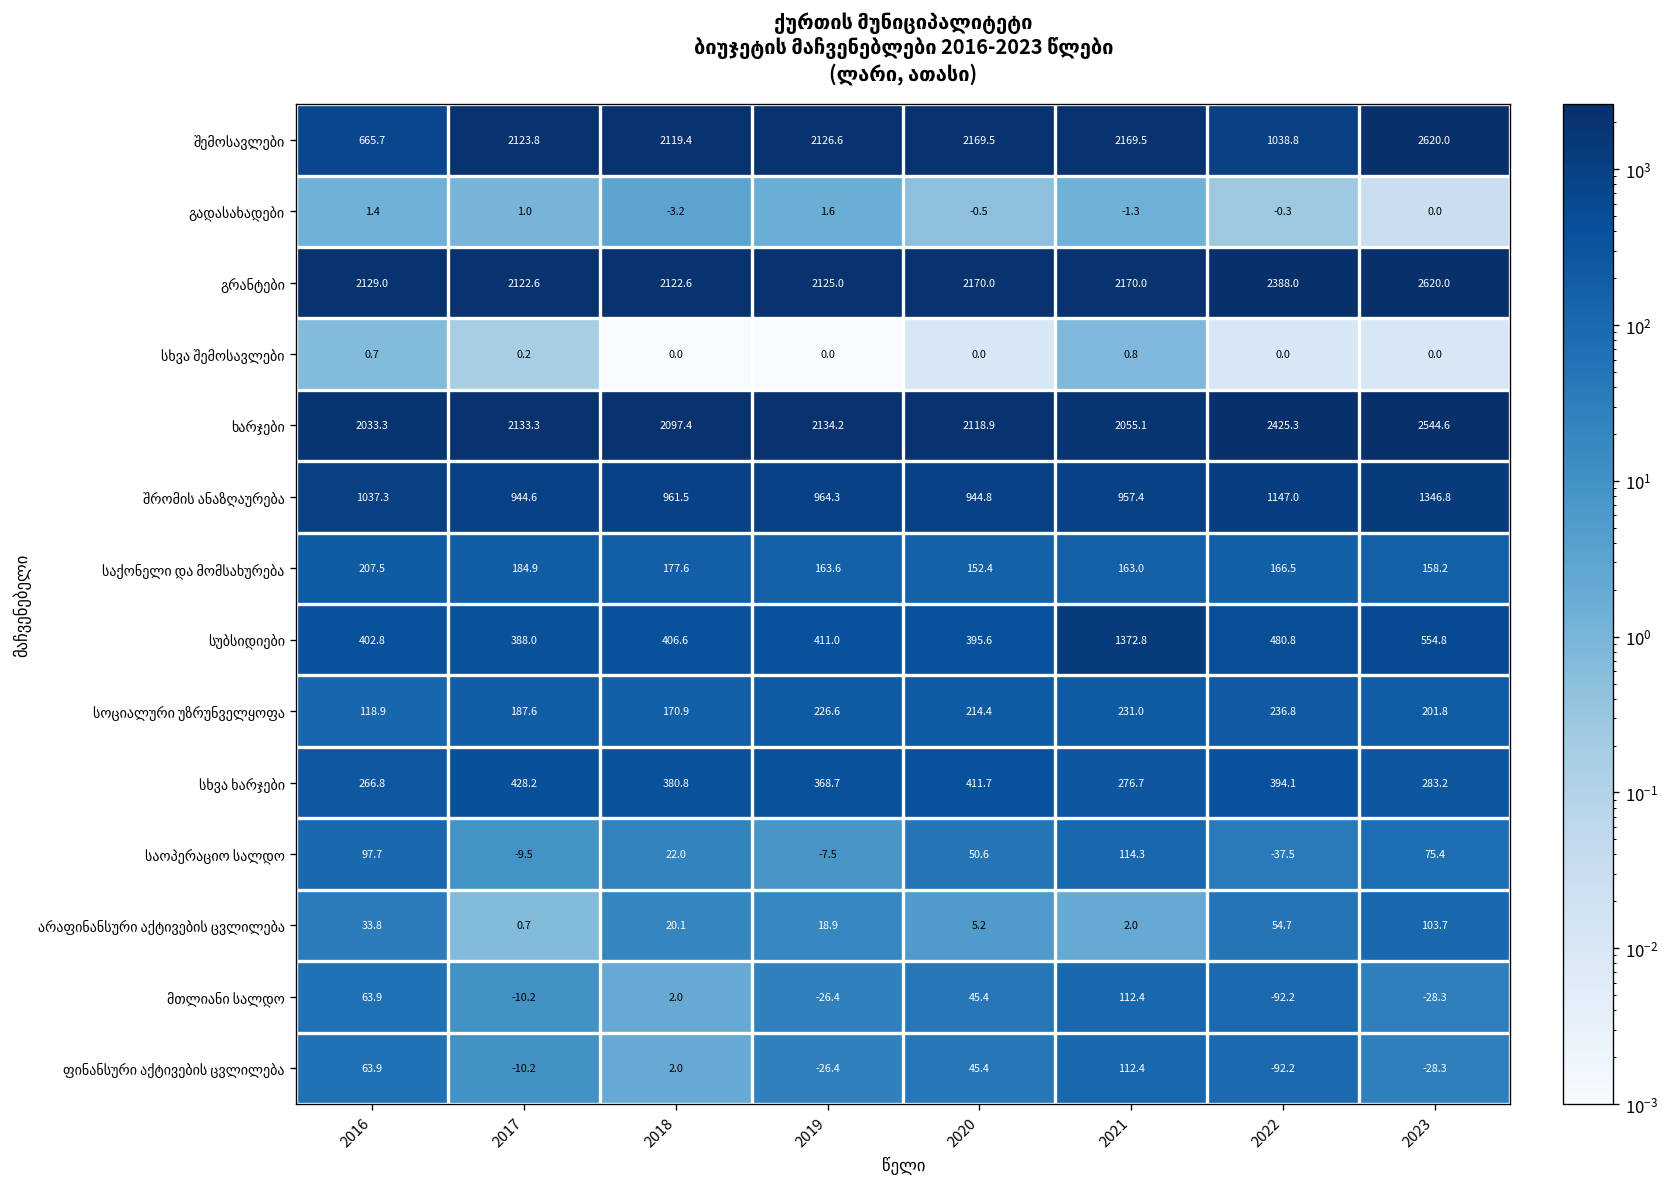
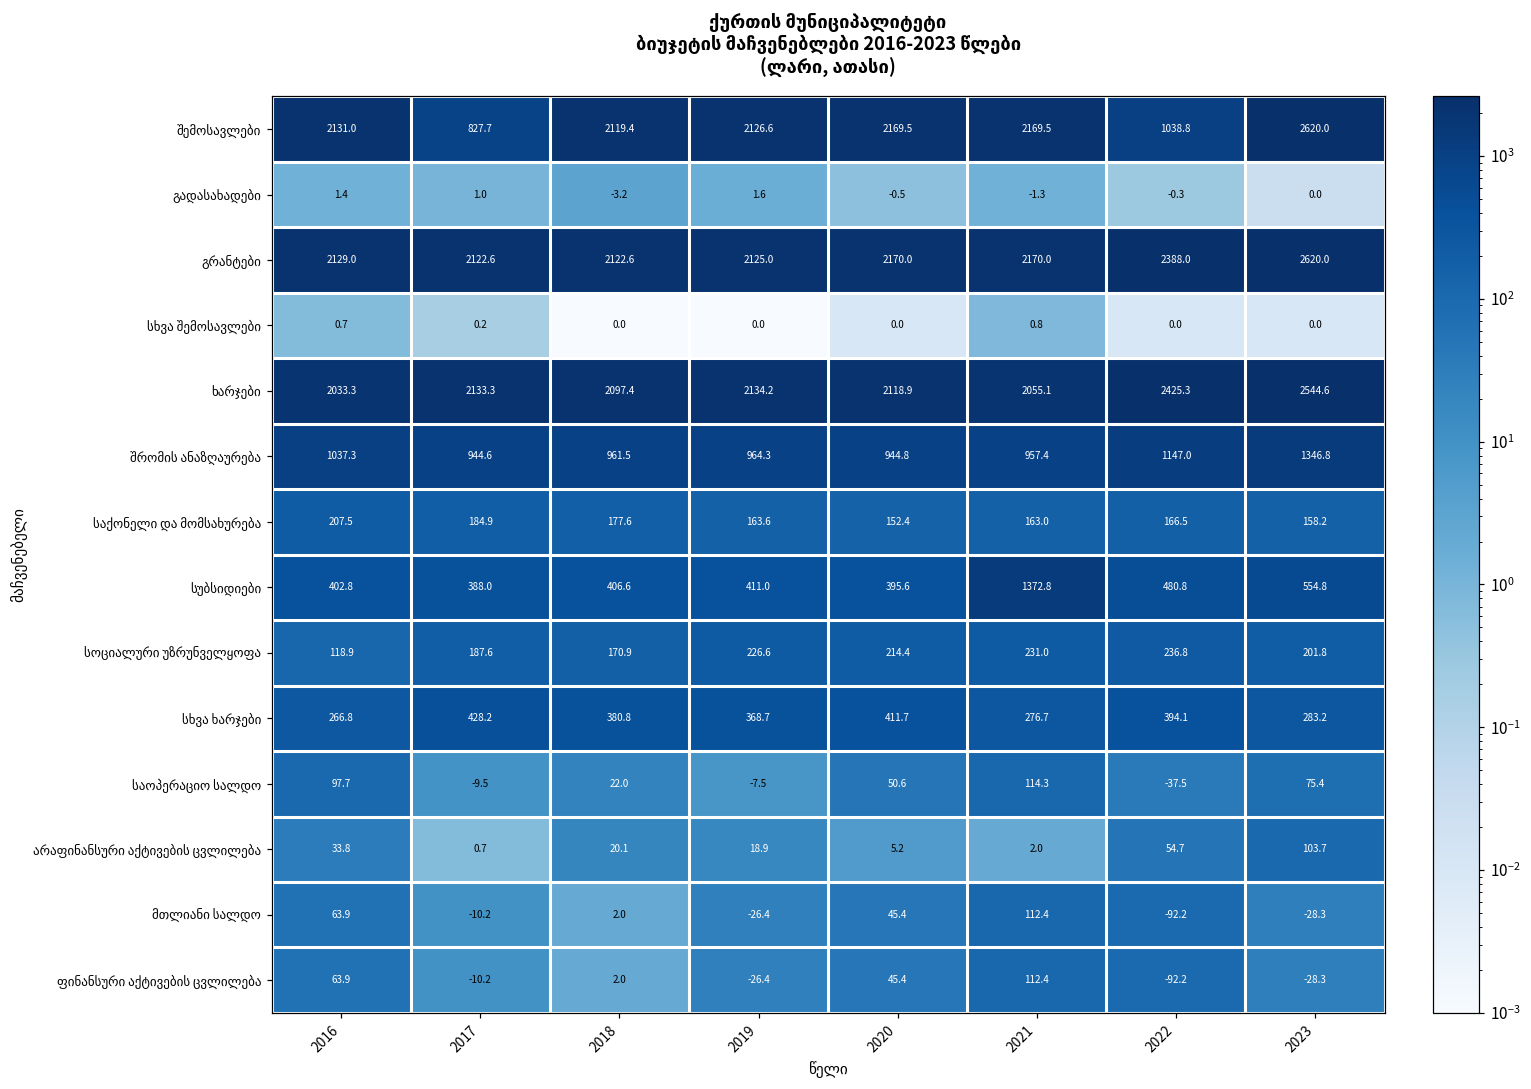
  {
    "შემოსავლები": {
-     "2016": 665.7,
-     "2017": 2123.8,
+     "2016": 2131.0,
+     "2017": 827.7,
      "2018": 2119.4,
      "2019": 2126.6,
      "2020": 2169.5,
      "2021": 2169.5,
      "2022": 1038.8,
      "2023": 2620.0
    },
    "გადასახადები": {
      "2016": 1.4,
      "2017": 1.0,
      "2018": -3.2,
      "2019": 1.6,
      "2020": -0.5,
      "2021": -1.3,
      "2022": -0.3,
      "2023": 0.0
    },
    "გრანტები": {
      "2016": 2129.0,
      "2017": 2122.6,
      "2018": 2122.6,
      "2019": 2125.0,
      "2020": 2170.0,
      "2021": 2170.0,
      "2022": 2388.0,
      "2023": 2620.0
    },
    "სხვა შემოსავლები": {
      "2016": 0.7,
      "2017": 0.2,
      "2018": 0.0,
      "2019": 0.0,
      "2020": 0.0,
      "2021": 0.8,
      "2022": 0.0,
      "2023": 0.0
    },
    "ხარჯები": {
      "2016": 2033.3,
      "2017": 2133.3,
      "2018": 2097.4,
      "2019": 2134.2,
      "2020": 2118.9,
      "2021": 2055.1,
      "2022": 2425.3,
      "2023": 2544.6
    },
    "შრომის ანაზღაურება": {
      "2016": 1037.3,
      "2017": 944.6,
      "2018": 961.5,
      "2019": 964.3,
      "2020": 944.8,
      "2021": 957.4,
      "2022": 1147.0,
      "2023": 1346.8
    },
    "საქონელი და მომსახურება": {
      "2016": 207.5,
      "2017": 184.9,
      "2018": 177.6,
      "2019": 163.6,
      "2020": 152.4,
      "2021": 163.0,
      "2022": 166.5,
      "2023": 158.2
    },
    "სუბსიდიები": {
      "2016": 402.8,
      "2017": 388.0,
      "2018": 406.6,
      "2019": 411.0,
      "2020": 395.6,
      "2021": 1372.8,
      "2022": 480.8,
      "2023": 554.8
    },
    "სოციალური უზრუნველყოფა": {
      "2016": 118.9,
      "2017": 187.6,
      "2018": 170.9,
      "2019": 226.6,
      "2020": 214.4,
      "2021": 231.0,
      "2022": 236.8,
      "2023": 201.8
    },
    "სხვა ხარჯები": {
      "2016": 266.8,
      "2017": 428.2,
      "2018": 380.8,
      "2019": 368.7,
      "2020": 411.7,
      "2021": 276.7,
      "2022": 394.1,
      "2023": 283.2
    },
    "საოპერაციო სალდო": {
      "2016": 97.7,
      "2017": -9.5,
      "2018": 22.0,
      "2019": -7.5,
      "2020": 50.6,
      "2021": 114.3,
      "2022": -37.5,
      "2023": 75.4
    },
    "არაფინანსური აქტივების ცვლილება": {
      "2016": 33.8,
      "2017": 0.7,
      "2018": 20.1,
      "2019": 18.9,
      "2020": 5.2,
      "2021": 2.0,
      "2022": 54.7,
      "2023": 103.7
    },
    "მთლიანი სალდო": {
      "2016": 63.9,
      "2017": -10.2,
      "2018": 2.0,
      "2019": -26.4,
      "2020": 45.4,
      "2021": 112.4,
      "2022": -92.2,
      "2023": -28.3
    },
    "ფინანსური აქტივების ცვლილება": {
      "2016": 63.9,
      "2017": -10.2,
      "2018": 2.0,
      "2019": -26.4,
      "2020": 45.4,
      "2021": 112.4,
      "2022": -92.2,
      "2023": -28.3
    }
  }
